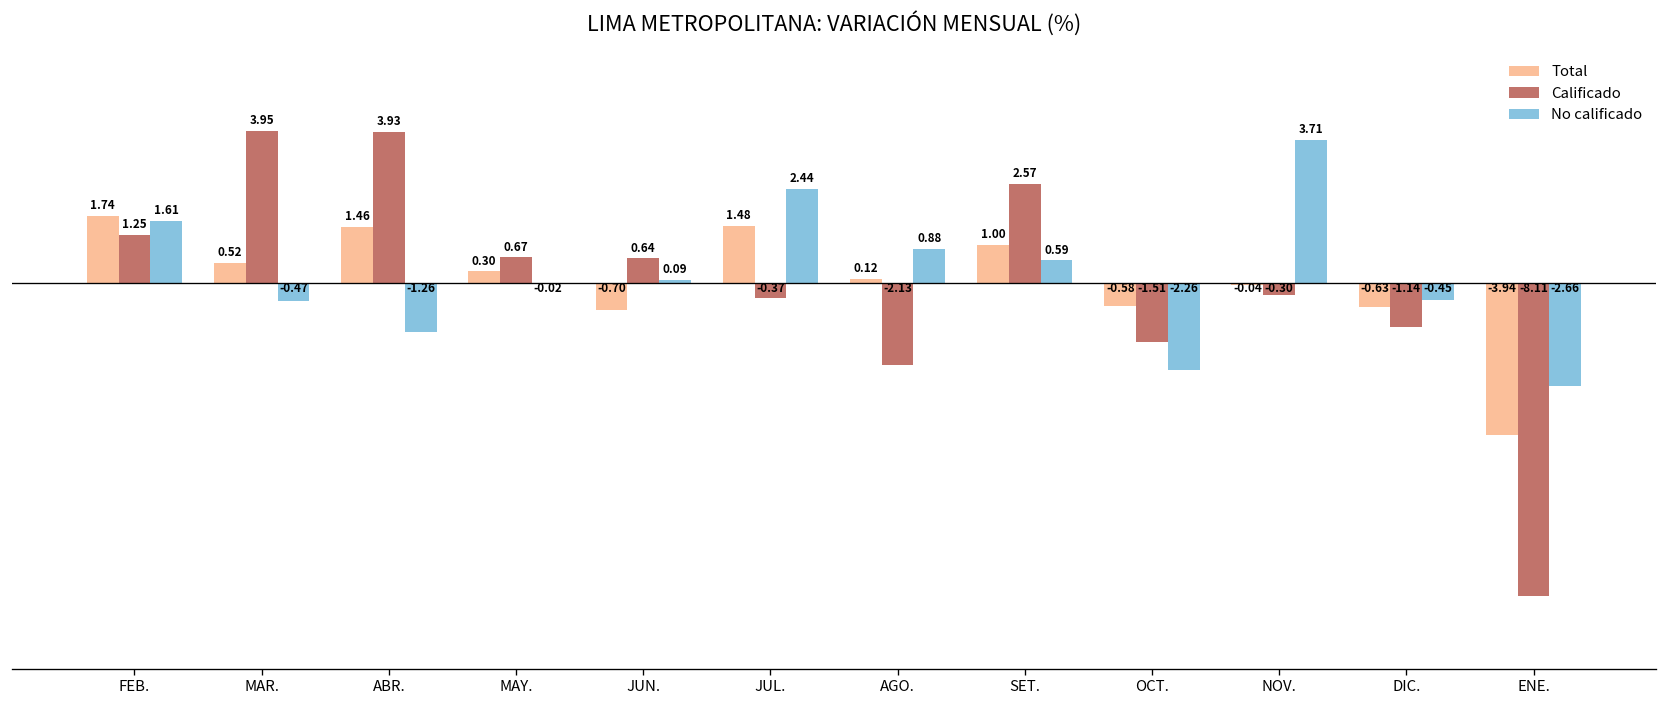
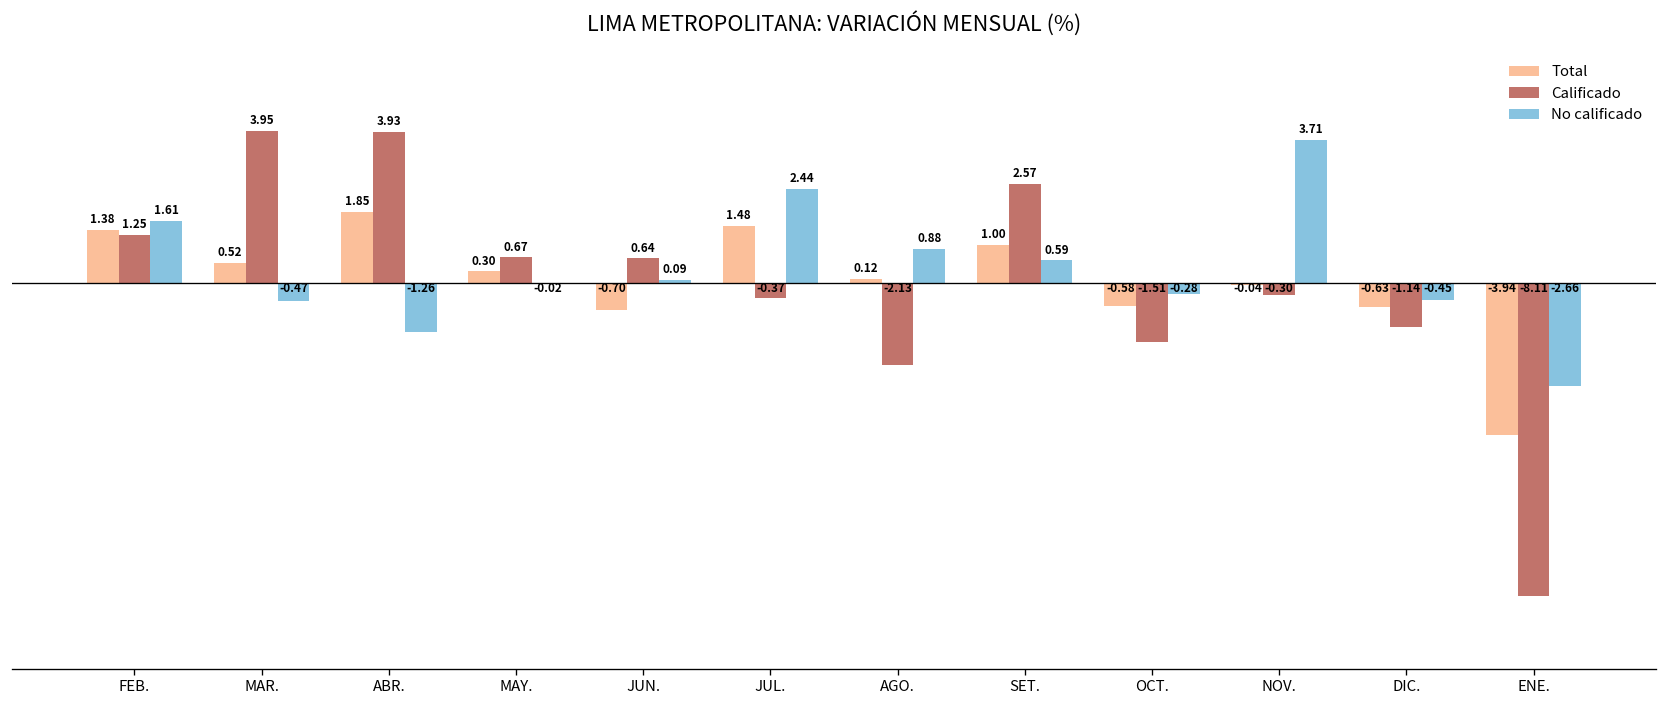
  {
    "Total": {
-     "FEB.": 1.74,
+     "FEB.": 1.38,
      "MAR.": 0.52,
-     "ABR.": 1.46,
+     "ABR.": 1.85,
      "MAY.": 0.30,
      "JUN.": -0.70,
      "JUL.": 1.48,
      "AGO.": 0.12,
      "SET.": 1.00,
      "OCT.": -0.58,
      "NOV.": -0.04,
      "DIC.": -0.63,
      "ENE.": -3.94
    },
    "Calificado": {
      "FEB.": 1.25,
      "MAR.": 3.95,
      "ABR.": 3.93,
      "MAY.": 0.67,
      "JUN.": 0.64,
      "JUL.": -0.37,
      "AGO.": -2.13,
      "SET.": 2.57,
      "OCT.": -1.51,
      "NOV.": -0.30,
      "DIC.": -1.14,
      "ENE.": -8.11
    },
    "No calificado": {
      "FEB.": 1.61,
      "MAR.": -0.47,
      "ABR.": -1.26,
      "MAY.": -0.02,
      "JUN.": 0.09,
      "JUL.": 2.44,
      "AGO.": 0.88,
      "SET.": 0.59,
-     "OCT.": -2.26,
+     "OCT.": -0.28,
      "NOV.": 3.71,
      "DIC.": -0.45,
      "ENE.": -2.66
    }
  }
